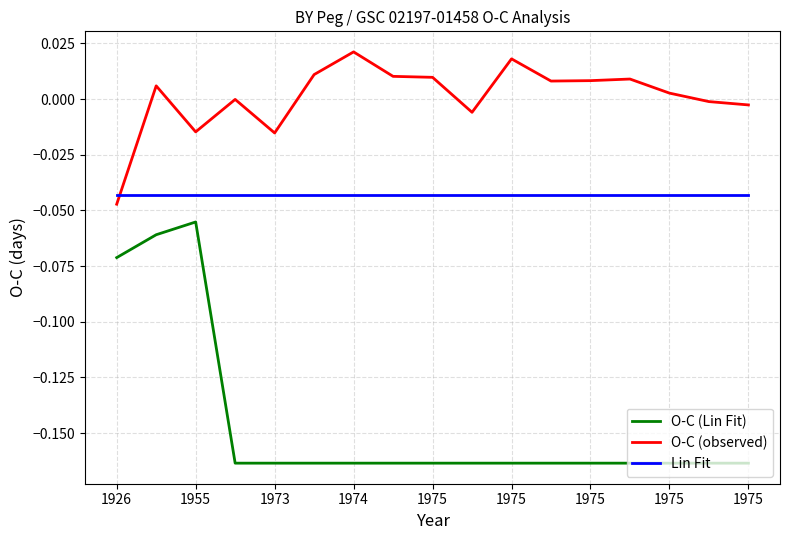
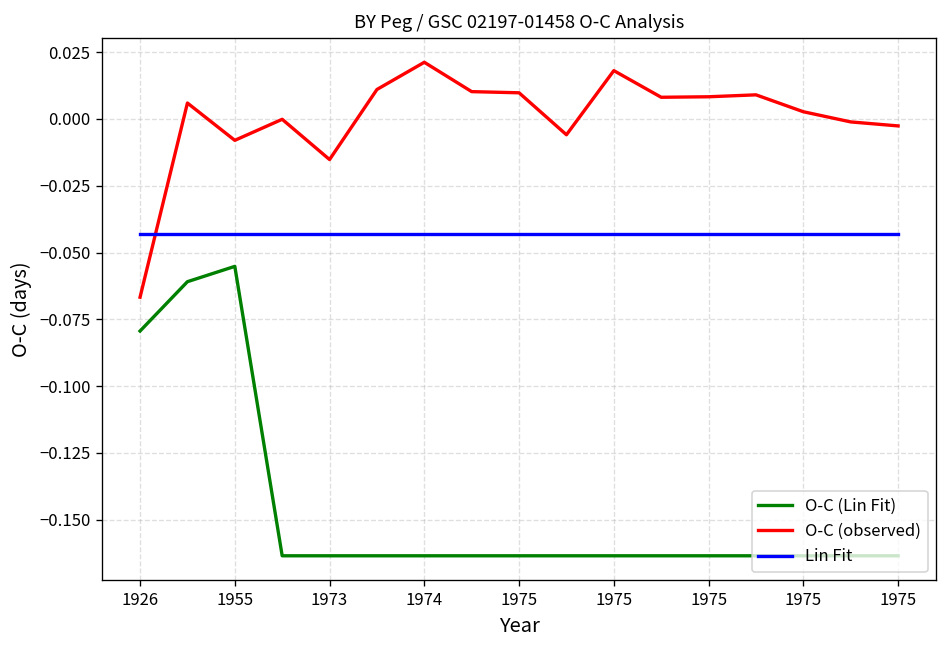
  {
    "O-C (Lin Fit)": {
-     "1926": -0.071,
+     "1926": -0.079,
      "1955": -0.055,
      "1973": -0.164,
      "1974": -0.164
    },
    "O-C (observed)": {
-     "1926": -0.047,
-     "1955": -0.015,
+     "1926": -0.067,
+     "1955": -0.008,
      "1973": -0.015,
      "1974": 0.021
    },
    "Lin Fit": {
      "1926": -0.043,
      "1955": -0.043,
      "1973": -0.043,
      "1974": -0.043
    }
  }
